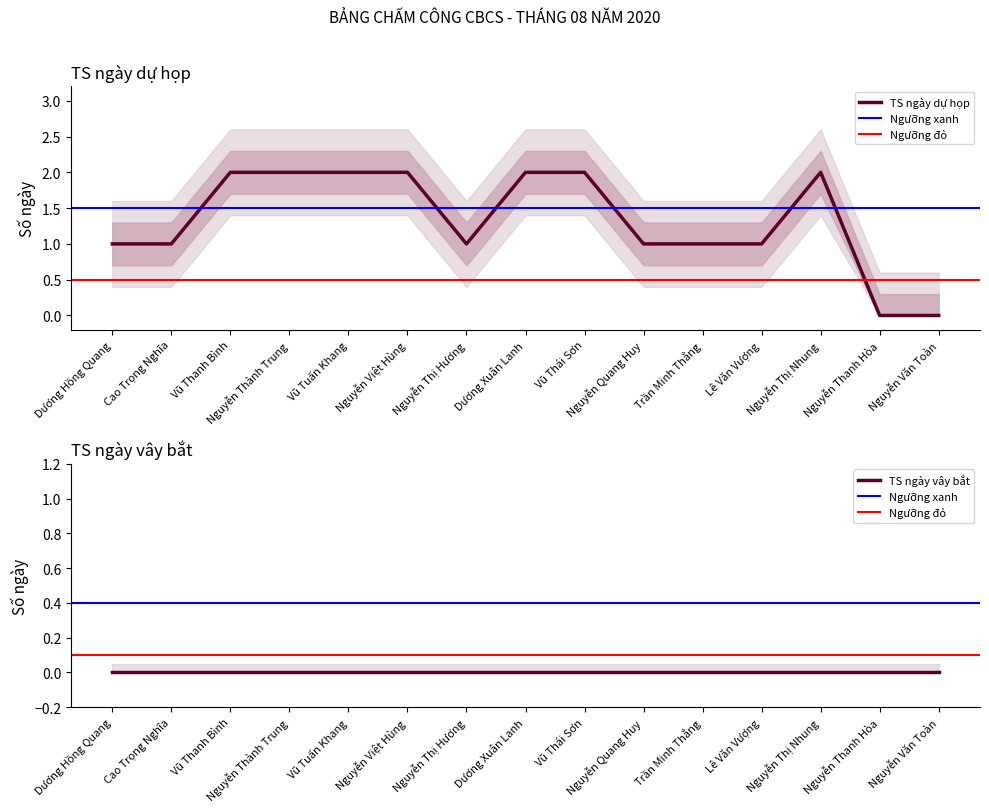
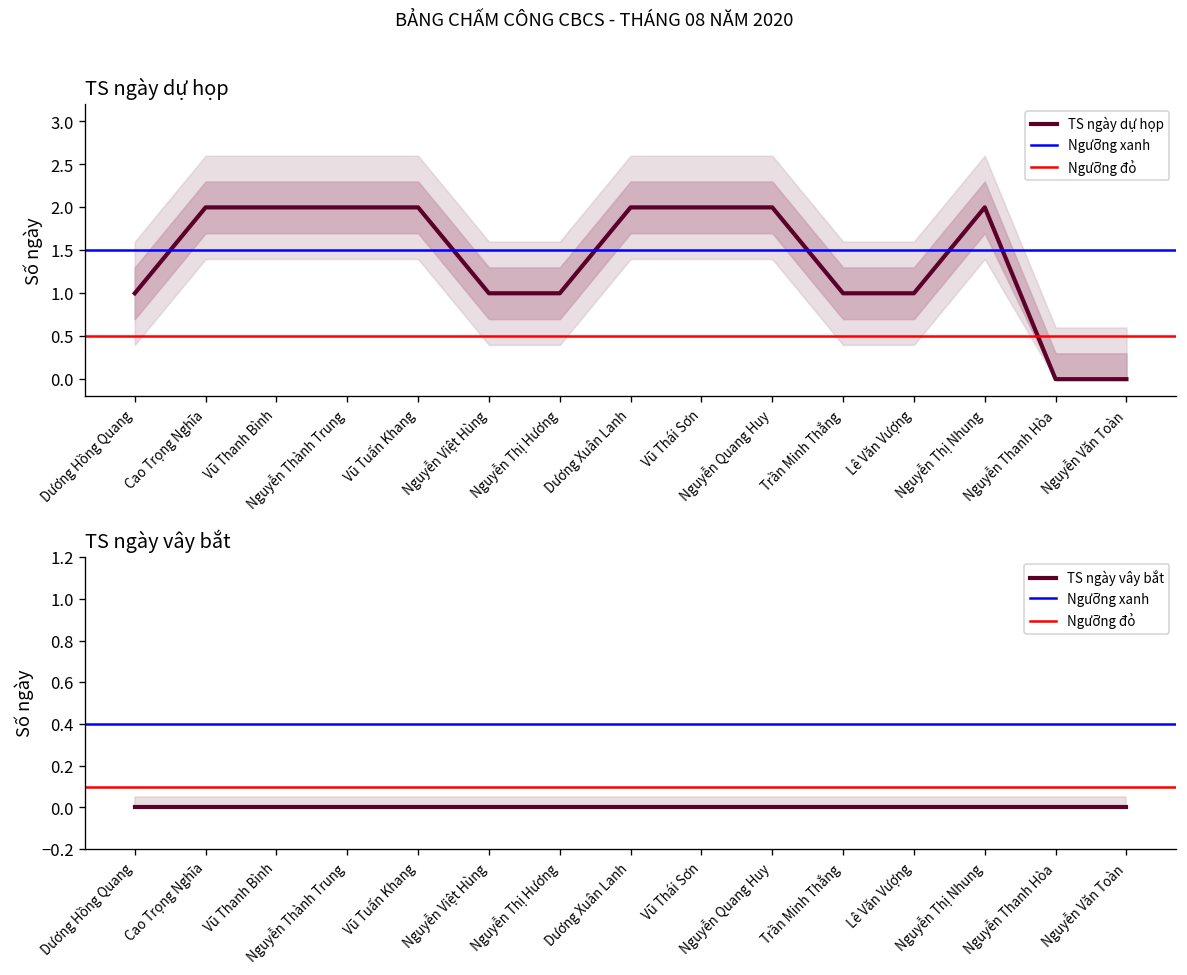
  {
    "TS ngày dự họp": {
      "TS ngày dự họp": {
        "Dương Hồng Quang": 1,
-       "Cao Trọng Nghĩa": 1,
+       "Cao Trọng Nghĩa": 2,
        "Vũ Thanh Bình": 2,
        "Nguyễn Thành Trung": 2,
        "Vũ Tuấn Khang": 2,
-       "Nguyễn Việt Hùng": 2,
+       "Nguyễn Việt Hùng": 1,
        "Nguyễn Thị Hương": 1,
        "Dương Xuân Lanh": 2,
        "Vũ Thái Sơn": 2,
-       "Nguyễn Quang Huy": 1,
+       "Nguyễn Quang Huy": 2,
        "Trần Minh Thắng": 1,
        "Lê Văn Vượng": 1,
        "Nguyễn Thị Nhung": 2,
        "Nguyễn Thanh Hòa": 0,
        "Nguyễn Văn Toàn": 0
      }
    },
    "TS ngày vây bắt": {
      "TS ngày vây bắt": {
        "Dương Hồng Quang": 0.00,
        "Cao Trọng Nghĩa": 0.00,
        "Vũ Thanh Bình": 0.00,
        "Nguyễn Thành Trung": 0.00,
        "Vũ Tuấn Khang": 0.00,
        "Nguyễn Việt Hùng": 0.00,
        "Nguyễn Thị Hương": 0.00,
        "Dương Xuân Lanh": 0.00,
        "Vũ Thái Sơn": 0.00,
        "Nguyễn Quang Huy": 0.00,
        "Trần Minh Thắng": 0.00,
        "Lê Văn Vượng": 0.00,
        "Nguyễn Thị Nhung": 0.00,
        "Nguyễn Thanh Hòa": 0.00,
        "Nguyễn Văn Toàn": 0.00
      }
    }
  }
